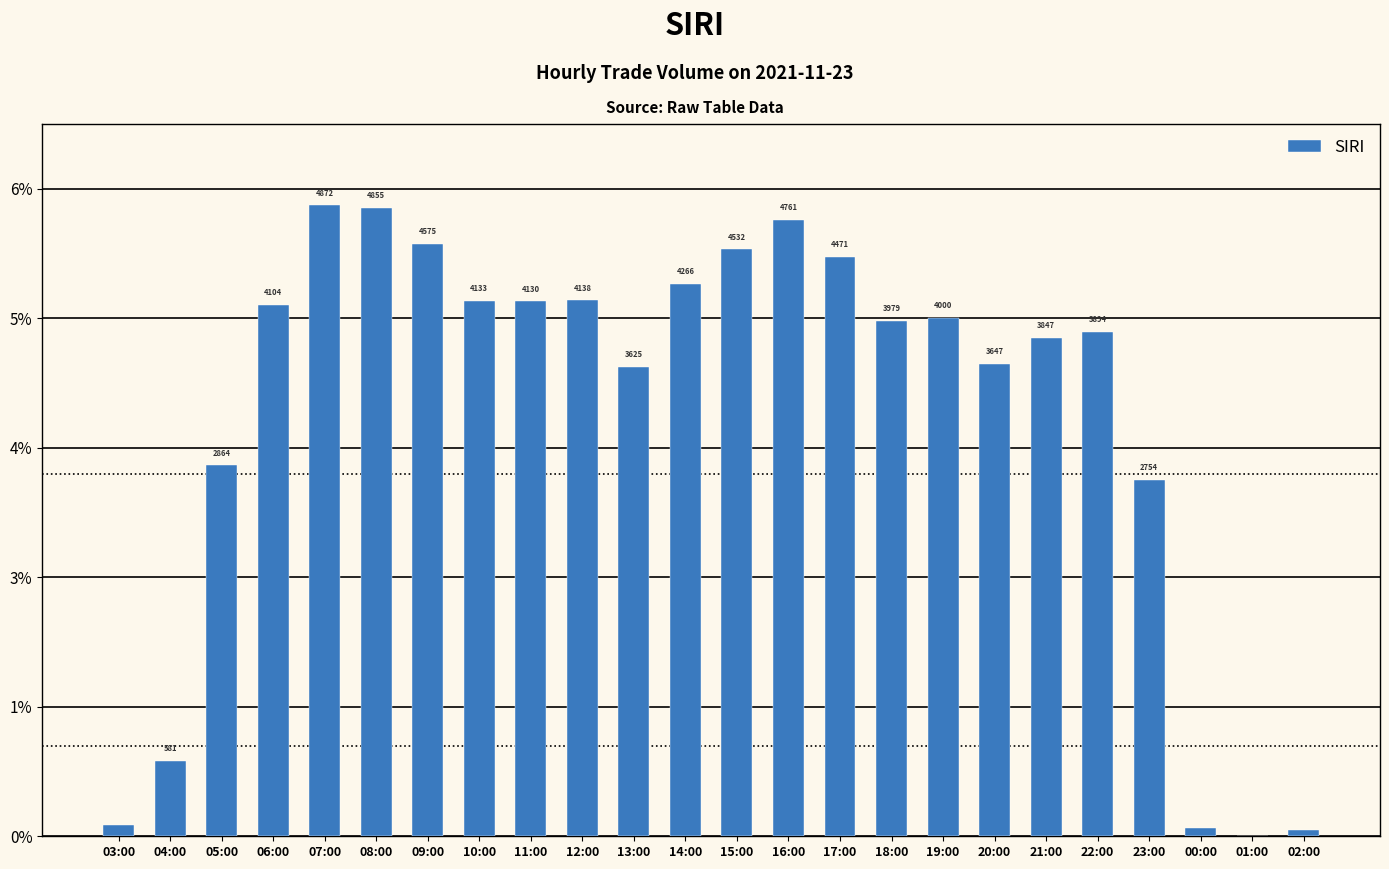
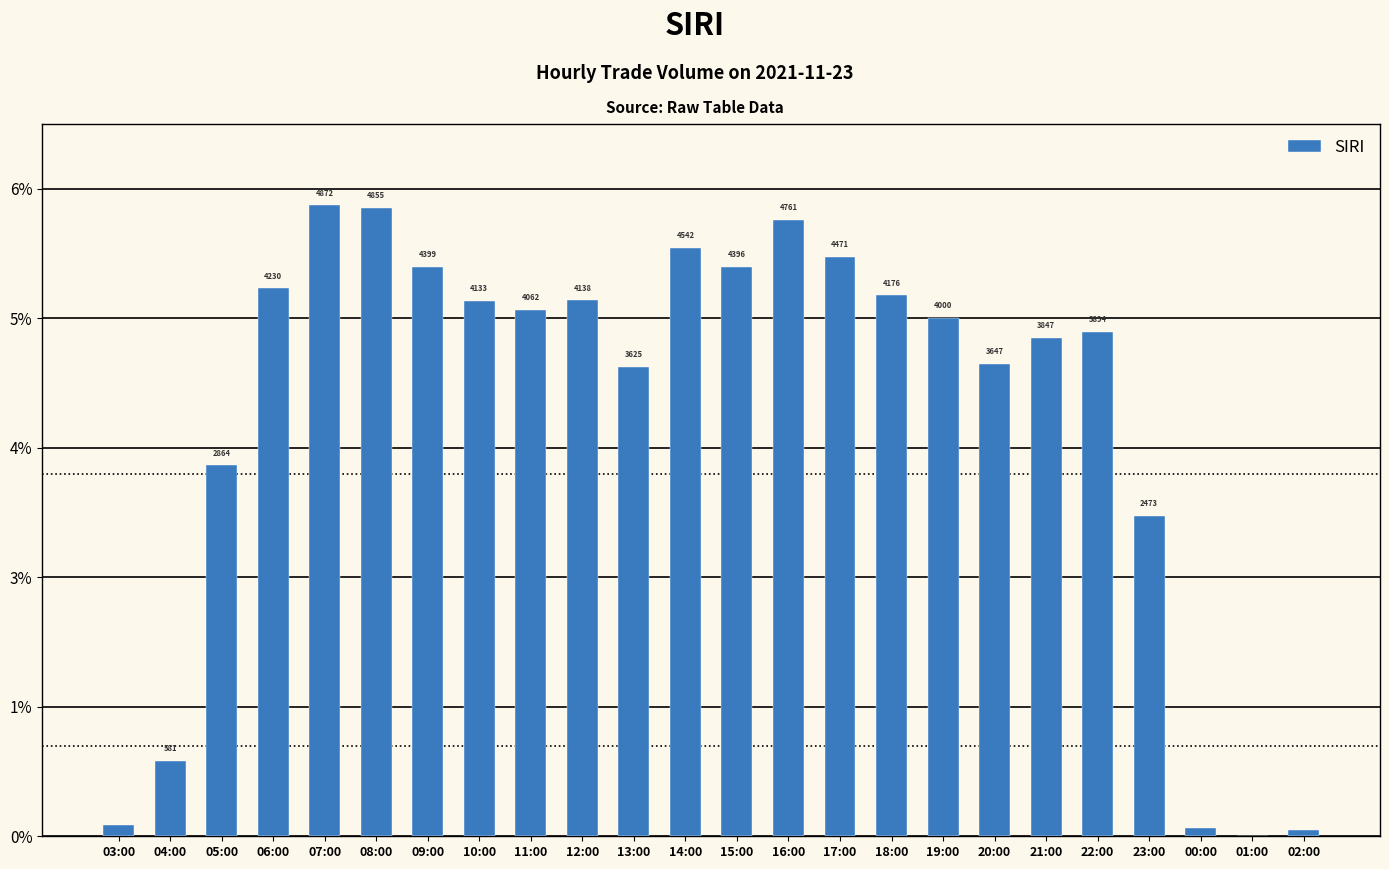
  {
    "04:00": 581,
    "05:00": 2864,
-   "06:00": 4104,
+   "06:00": 4230,
    "07:00": 4872,
    "08:00": 4855,
-   "09:00": 4575,
+   "09:00": 4399,
    "10:00": 4133,
-   "11:00": 4130,
+   "11:00": 4062,
    "12:00": 4138,
    "13:00": 3625,
-   "14:00": 4266,
-   "15:00": 4532,
+   "14:00": 4542,
+   "15:00": 4396,
    "16:00": 4761,
    "17:00": 4471,
-   "18:00": 3979,
+   "18:00": 4176,
    "19:00": 4000,
    "20:00": 3647,
    "21:00": 3847,
    "22:00": 3894,
-   "23:00": 2754
+   "23:00": 2473
  }
